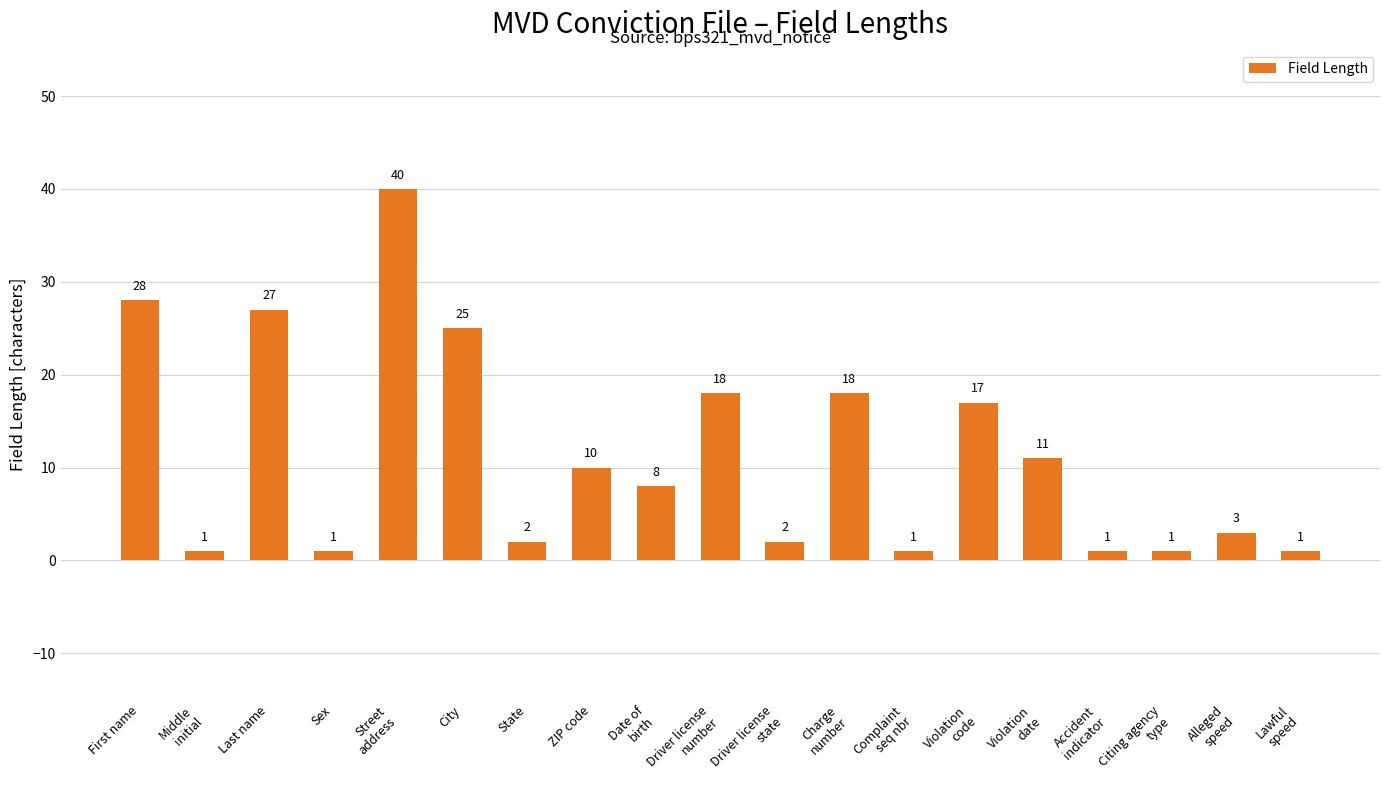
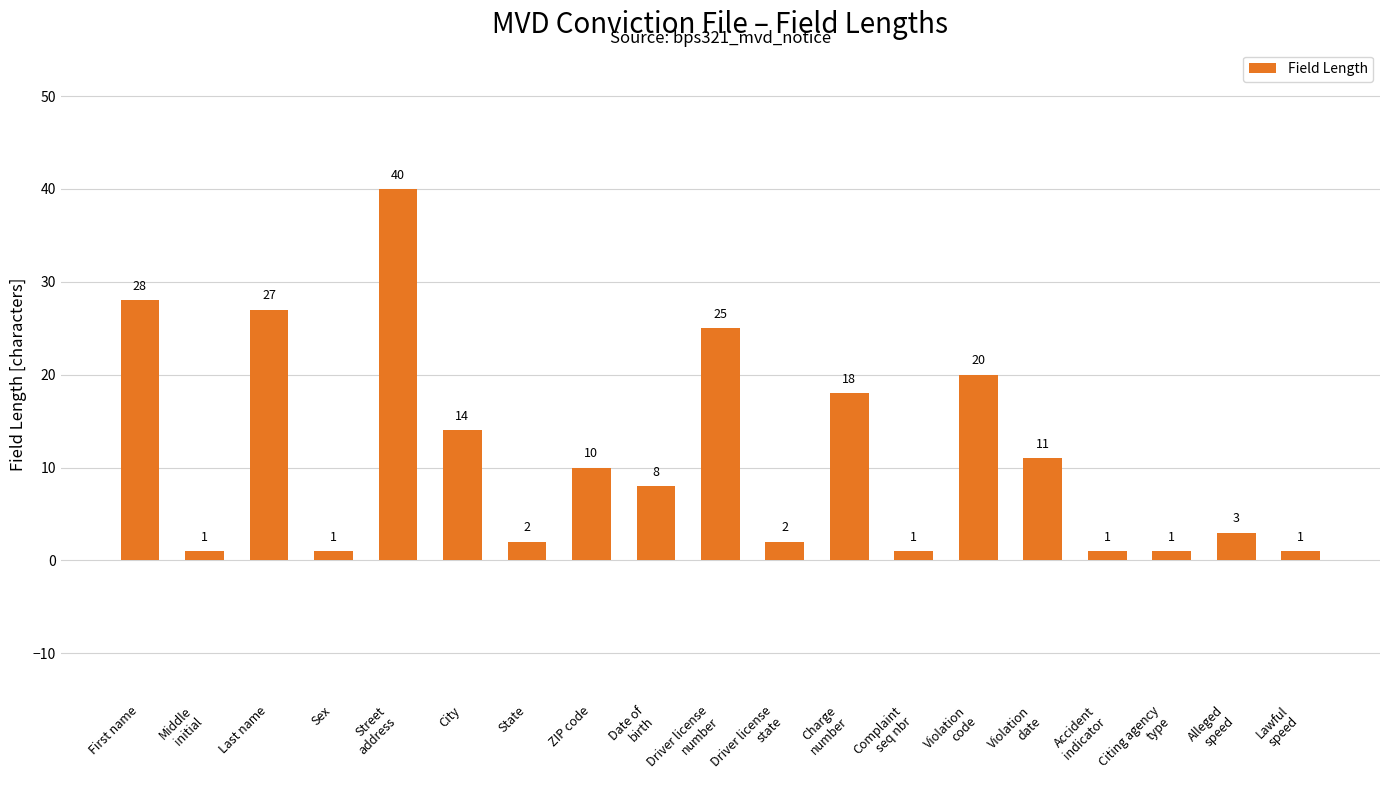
  {
    "First name": 28,
    "Middle initial": 1,
    "Last name": 27,
    "Sex": 1,
    "Street address": 40,
-   "City": 25,
+   "City": 14,
    "State": 2,
    "ZIP code": 10,
    "Date of birth": 8,
-   "Driver license number": 18,
+   "Driver license number": 25,
    "Driver license state": 2,
    "Charge number": 18,
    "Complaint seq nbr": 1,
-   "Violation code": 17,
+   "Violation code": 20,
    "Violation date": 11,
    "Accident indicator": 1,
    "Citing agency type": 1,
    "Alleged speed": 3,
    "Lawful speed": 1
  }
